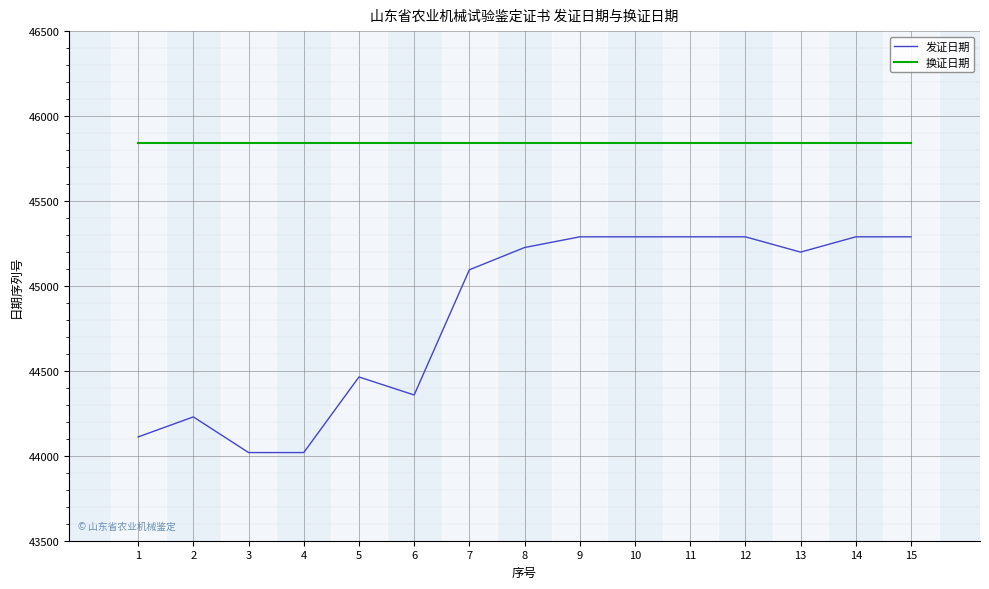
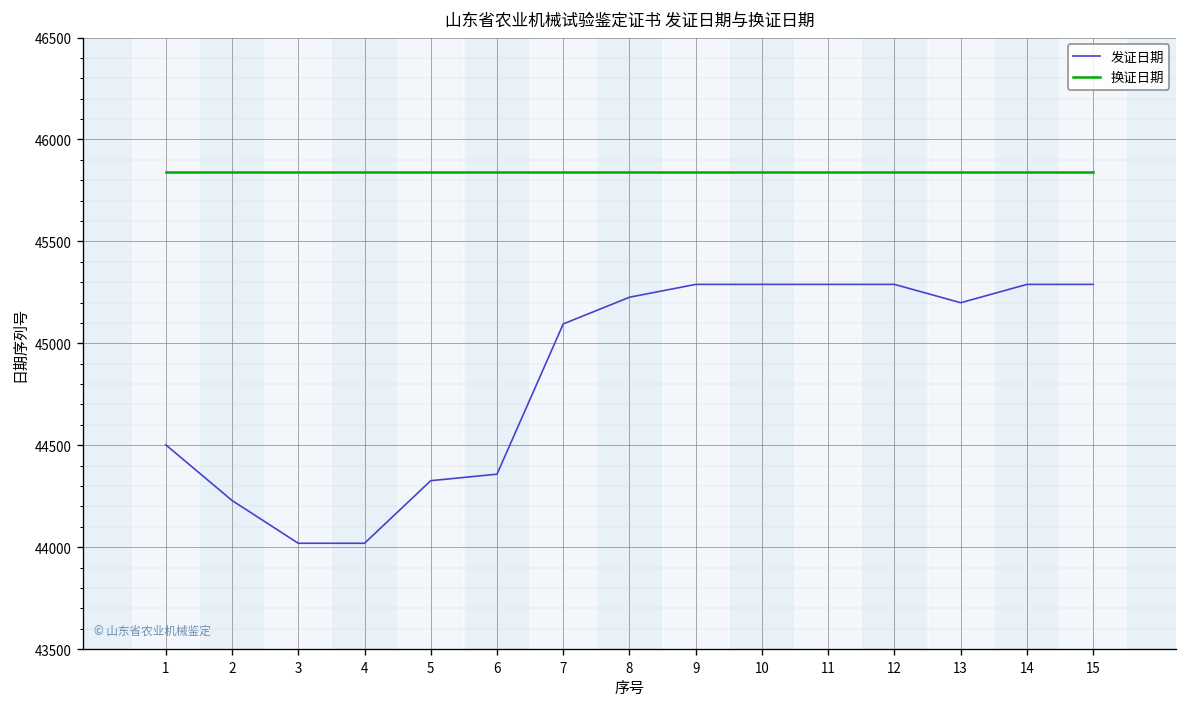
  {
    "发证日期": {
-     "1": 44110,
+     "1": 44500,
      "2": 44230,
      "3": 44020,
      "4": 44020,
-     "5": 44460,
+     "5": 44330,
      "6": 44360,
      "7": 45100,
      "8": 45230,
      "9": 45290,
      "10": 45290,
      "11": 45290,
      "12": 45290,
      "13": 45200,
      "14": 45290,
      "15": 45290
    },
    "换证日期": {
      "1": 45840,
      "2": 45840,
      "3": 45840,
      "4": 45840,
      "5": 45840,
      "6": 45840,
      "7": 45840,
      "8": 45840,
      "9": 45840,
      "10": 45840,
      "11": 45840,
      "12": 45840,
      "13": 45840,
      "14": 45840,
      "15": 45840
    }
  }
